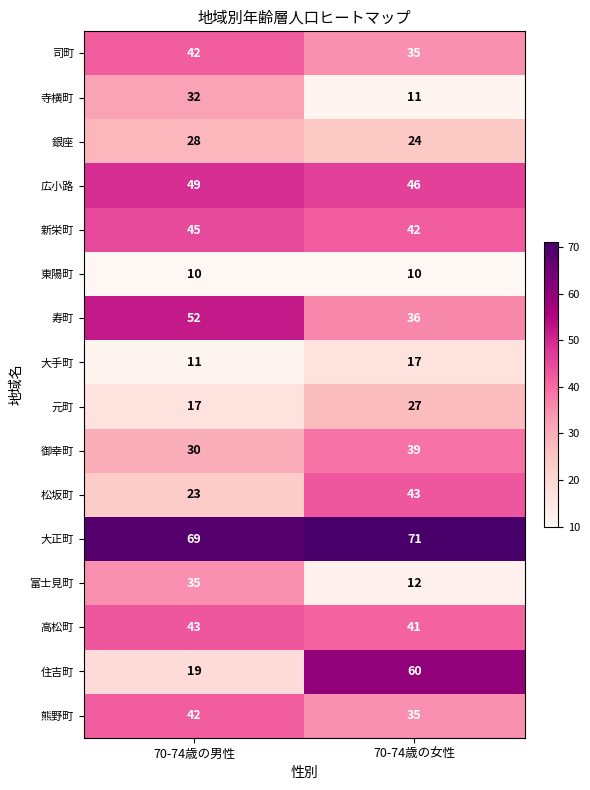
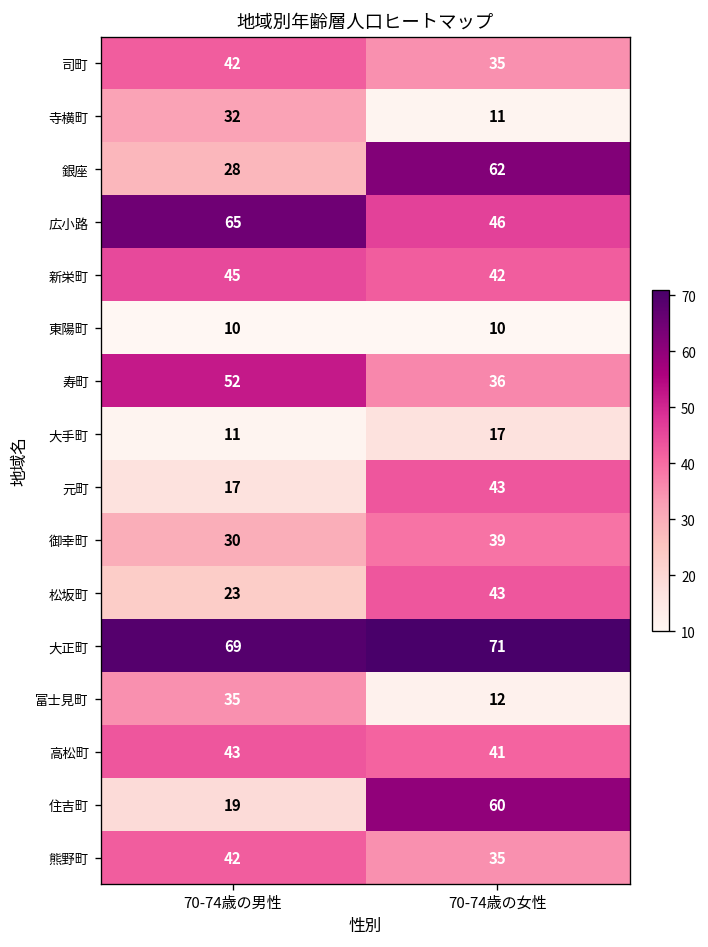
  {
    "司町": {
      "70-74歳の男性": 42,
      "70-74歳の女性": 35
    },
    "寺横町": {
      "70-74歳の男性": 32,
      "70-74歳の女性": 11
    },
    "銀座": {
      "70-74歳の男性": 28,
-     "70-74歳の女性": 24
+     "70-74歳の女性": 62
    },
    "広小路": {
-     "70-74歳の男性": 49,
+     "70-74歳の男性": 65,
      "70-74歳の女性": 46
    },
    "新栄町": {
      "70-74歳の男性": 45,
      "70-74歳の女性": 42
    },
    "東陽町": {
      "70-74歳の男性": 10,
      "70-74歳の女性": 10
    },
    "寿町": {
      "70-74歳の男性": 52,
      "70-74歳の女性": 36
    },
    "大手町": {
      "70-74歳の男性": 11,
      "70-74歳の女性": 17
    },
    "元町": {
      "70-74歳の男性": 17,
-     "70-74歳の女性": 27
+     "70-74歳の女性": 43
    },
    "御幸町": {
      "70-74歳の男性": 30,
      "70-74歳の女性": 39
    },
    "松坂町": {
      "70-74歳の男性": 23,
      "70-74歳の女性": 43
    },
    "大正町": {
      "70-74歳の男性": 69,
      "70-74歳の女性": 71
    },
    "富士見町": {
      "70-74歳の男性": 35,
      "70-74歳の女性": 12
    },
    "高松町": {
      "70-74歳の男性": 43,
      "70-74歳の女性": 41
    },
    "住吉町": {
      "70-74歳の男性": 19,
      "70-74歳の女性": 60
    },
    "熊野町": {
      "70-74歳の男性": 42,
      "70-74歳の女性": 35
    }
  }
